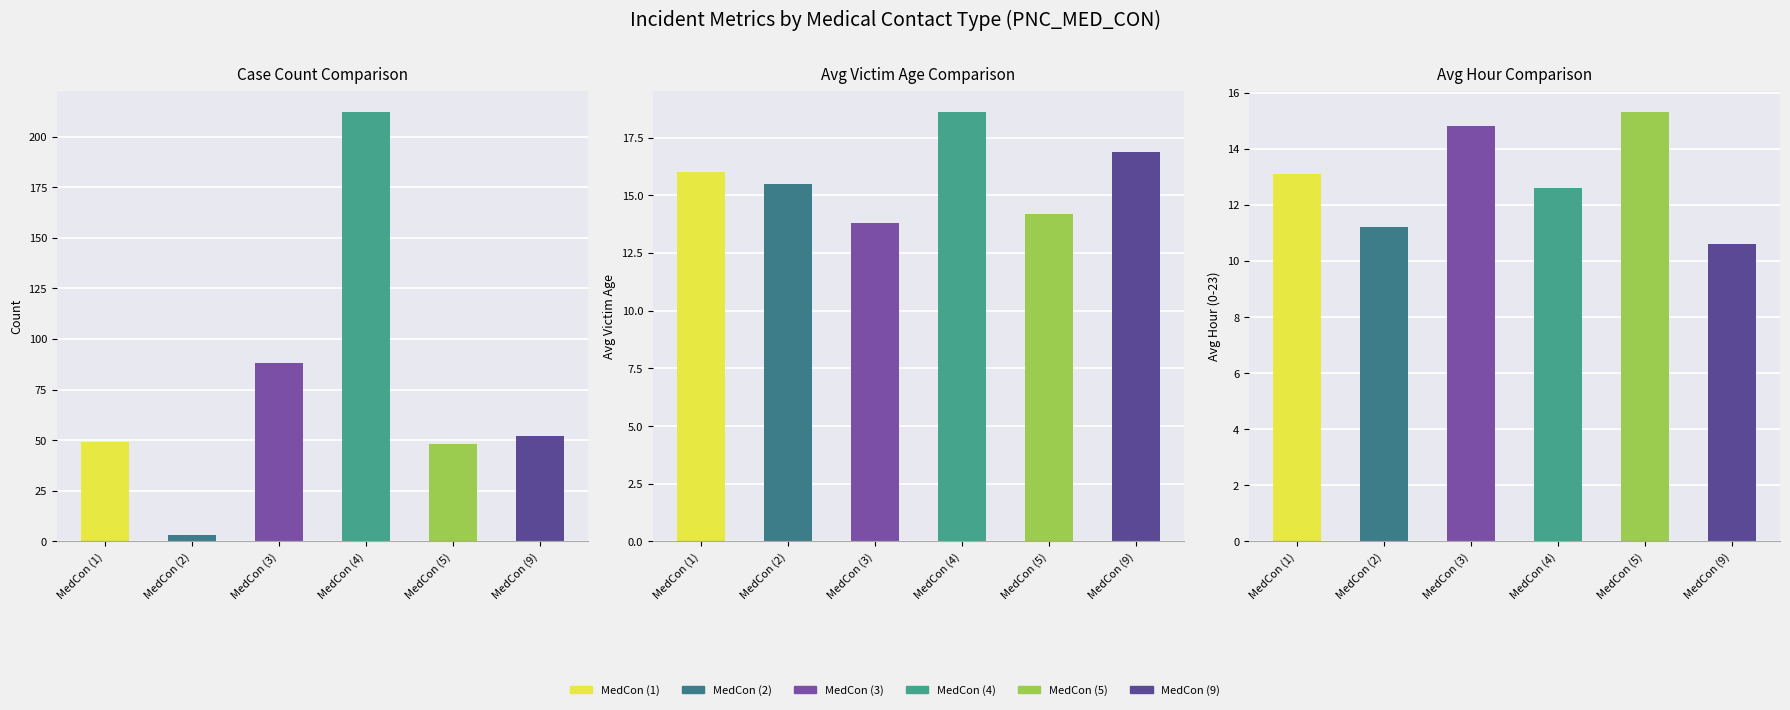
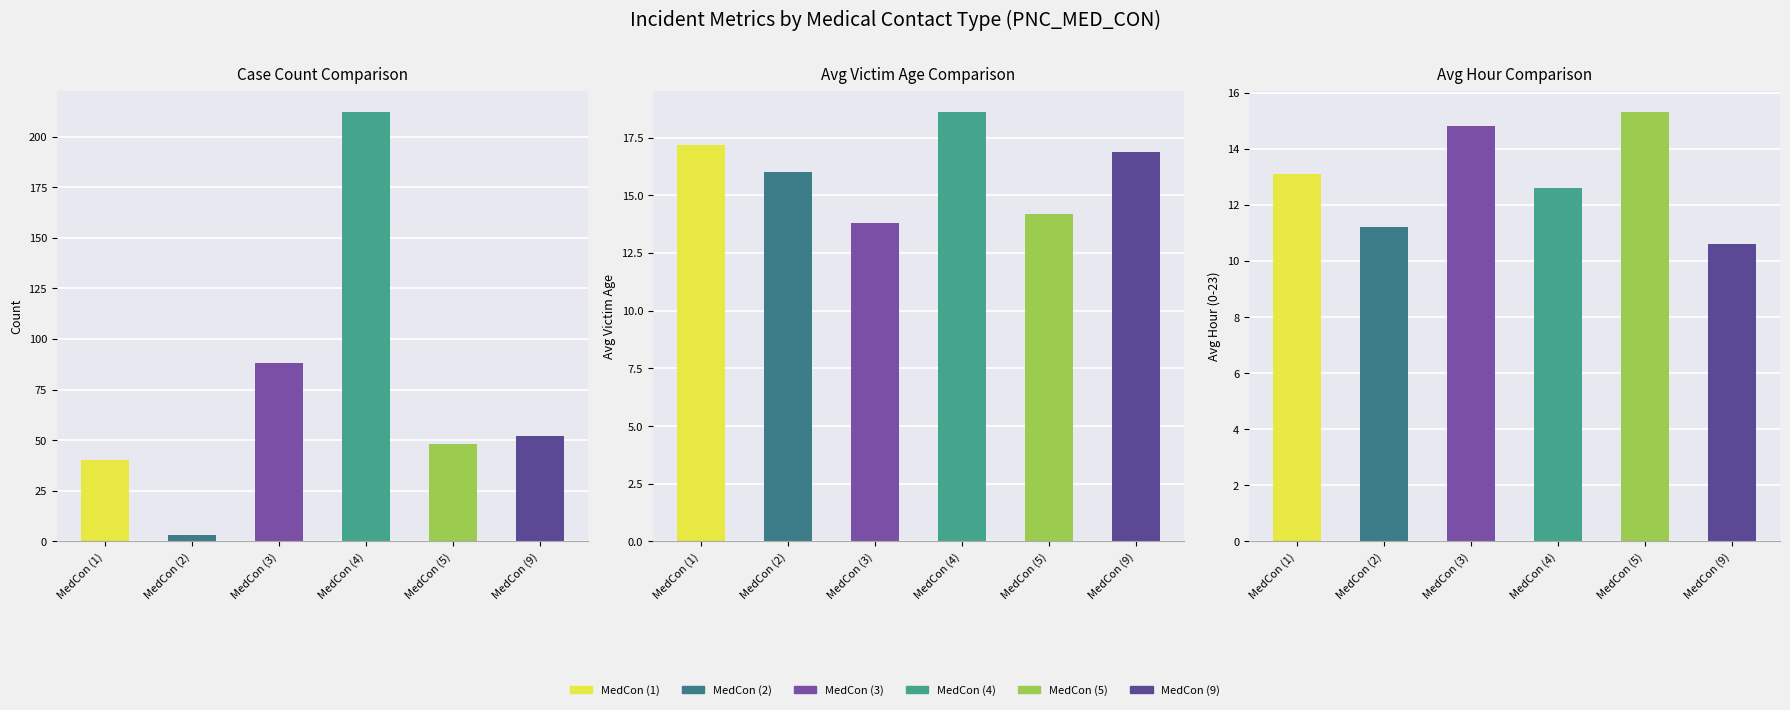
  {
    "Case Count Comparison": {
-     "MedCon (1)": 49,
+     "MedCon (1)": 40,
      "MedCon (2)": 3,
      "MedCon (3)": 88,
      "MedCon (4)": 212,
      "MedCon (5)": 48,
      "MedCon (9)": 52
    },
    "Avg Victim Age Comparison": {
-     "MedCon (1)": 16.0,
-     "MedCon (2)": 15.5,
+     "MedCon (1)": 17.2,
+     "MedCon (2)": 16.0,
      "MedCon (3)": 13.8,
      "MedCon (4)": 18.6,
      "MedCon (5)": 14.2,
      "MedCon (9)": 16.9
    },
    "Avg Hour Comparison": {
      "MedCon (1)": 13.1,
      "MedCon (2)": 11.2,
      "MedCon (3)": 14.8,
      "MedCon (4)": 12.6,
      "MedCon (5)": 15.3,
      "MedCon (9)": 10.6
    }
  }
